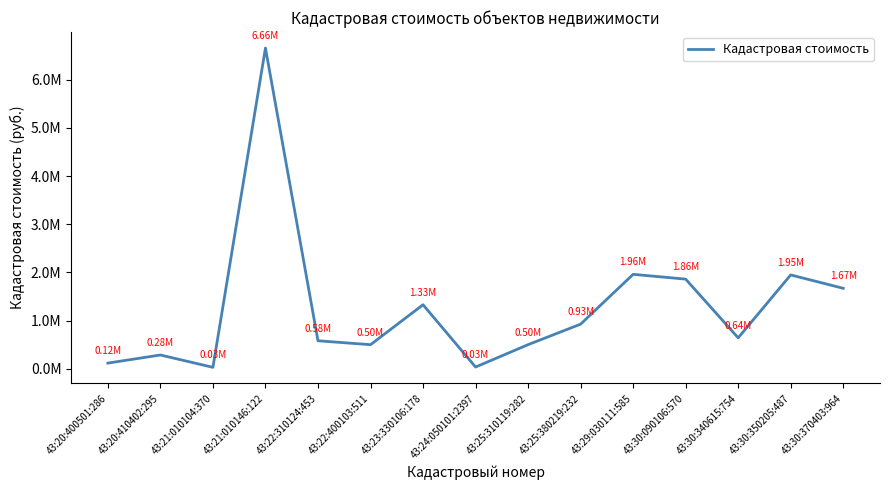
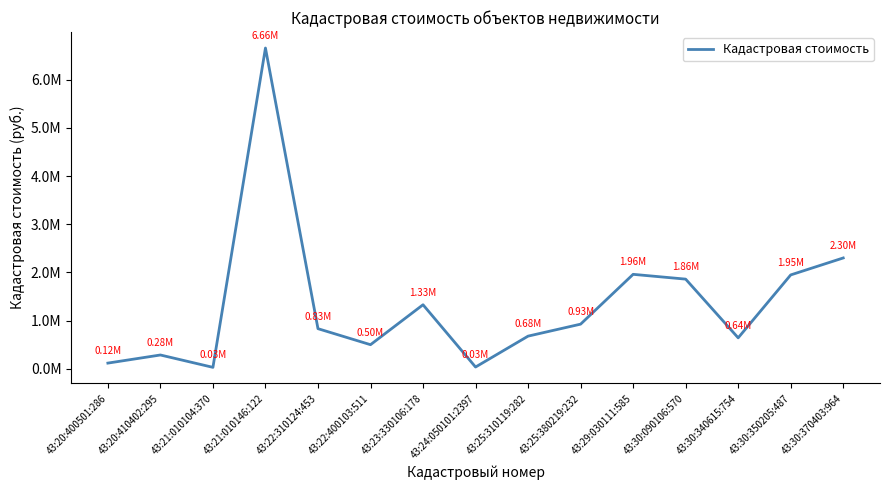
  {
    "43:20:400501:286": "0.12M",
    "43:20:410402:295": "0.28M",
    "43:21:010104:370": "0.03M",
    "43:21:010146:122": "6.66M",
-   "43:22:310124:453": "0.58M",
+   "43:22:310124:453": "0.83M",
    "43:22:400103:511": "0.50M",
    "43:23:330106:178": "1.33M",
    "43:24:050101:2397": "0.03M",
-   "43:25:310119:282": "0.50M",
+   "43:25:310119:282": "0.68M",
    "43:25:380219:232": "0.93M",
    "43:29:030111:585": "1.96M",
    "43:30:090106:570": "1.86M",
    "43:30:340615:754": "0.64M",
    "43:30:350205:487": "1.95M",
-   "43:30:370403:964": "1.67M"
+   "43:30:370403:964": "2.30M"
  }
